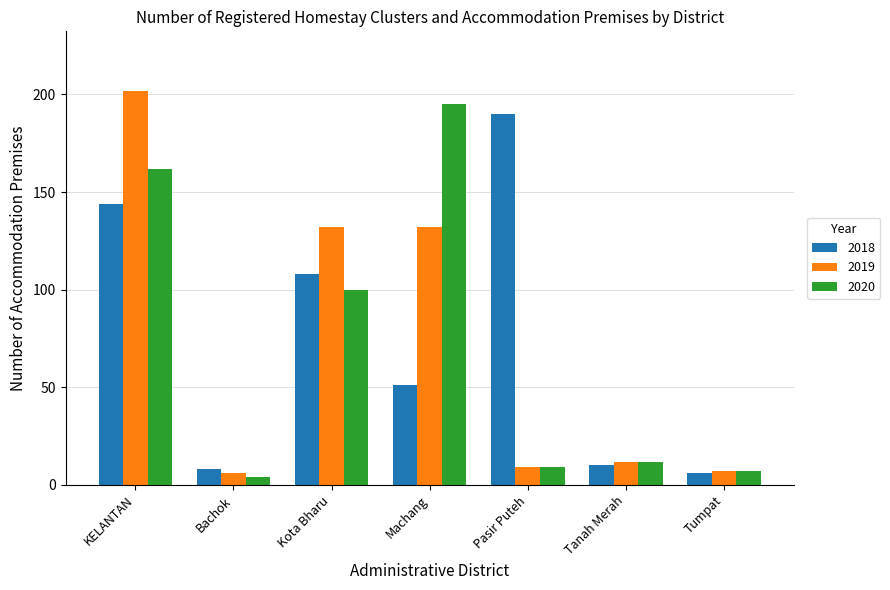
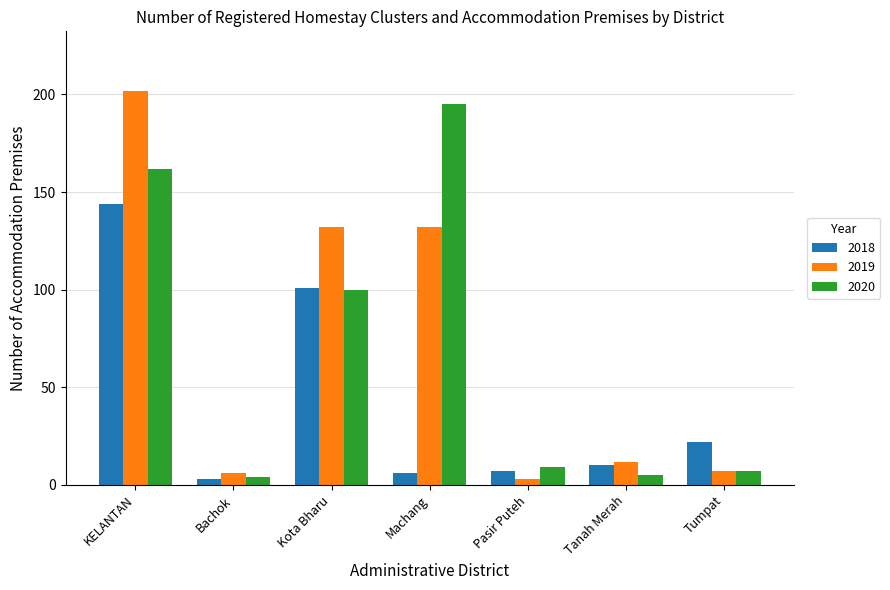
  {
    "2018": {
      "KELANTAN": 144,
-     "Bachok": 8,
-     "Kota Bharu": 108,
-     "Machang": 51,
-     "Pasir Puteh": 190,
+     "Bachok": 3,
+     "Kota Bharu": 101,
+     "Machang": 6,
+     "Pasir Puteh": 7,
      "Tanah Merah": 10,
-     "Tumpat": 6
+     "Tumpat": 22
    },
    "2019": {
      "KELANTAN": 202,
      "Bachok": 6,
      "Kota Bharu": 132,
      "Machang": 132,
-     "Pasir Puteh": 9,
+     "Pasir Puteh": 3,
      "Tanah Merah": 12,
      "Tumpat": 7
    },
    "2020": {
      "KELANTAN": 162,
      "Bachok": 4,
      "Kota Bharu": 100,
      "Machang": 195,
      "Pasir Puteh": 9,
-     "Tanah Merah": 12,
+     "Tanah Merah": 5,
      "Tumpat": 7
    }
  }
